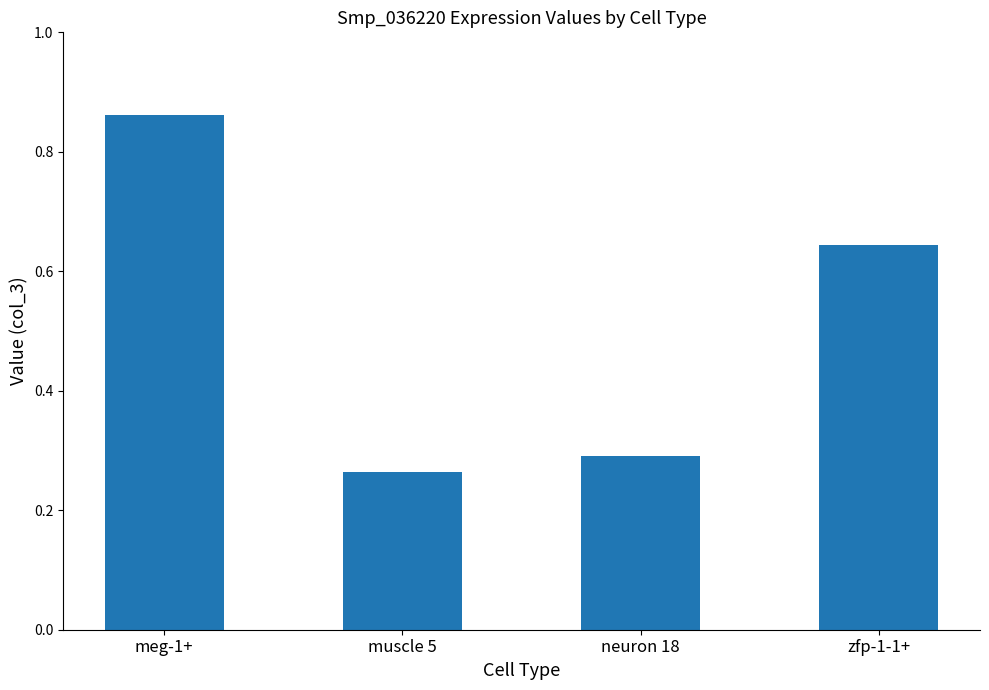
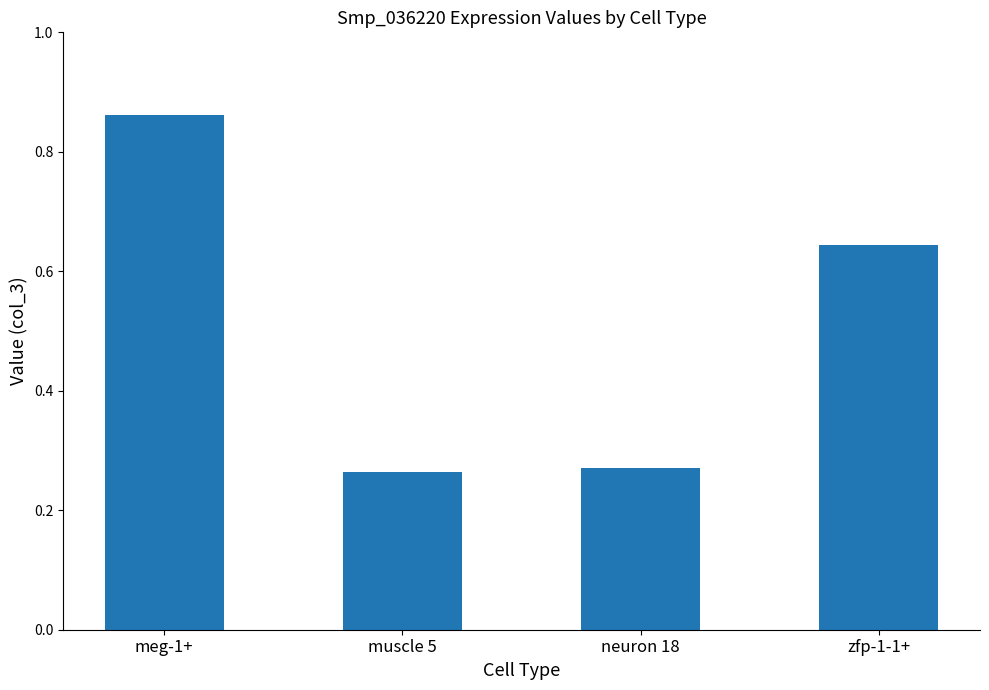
  {
    "meg-1+": 0.86,
    "muscle 5": 0.26,
-   "neuron 18": 0.29,
+   "neuron 18": 0.27,
    "zfp-1-1+": 0.64
  }
